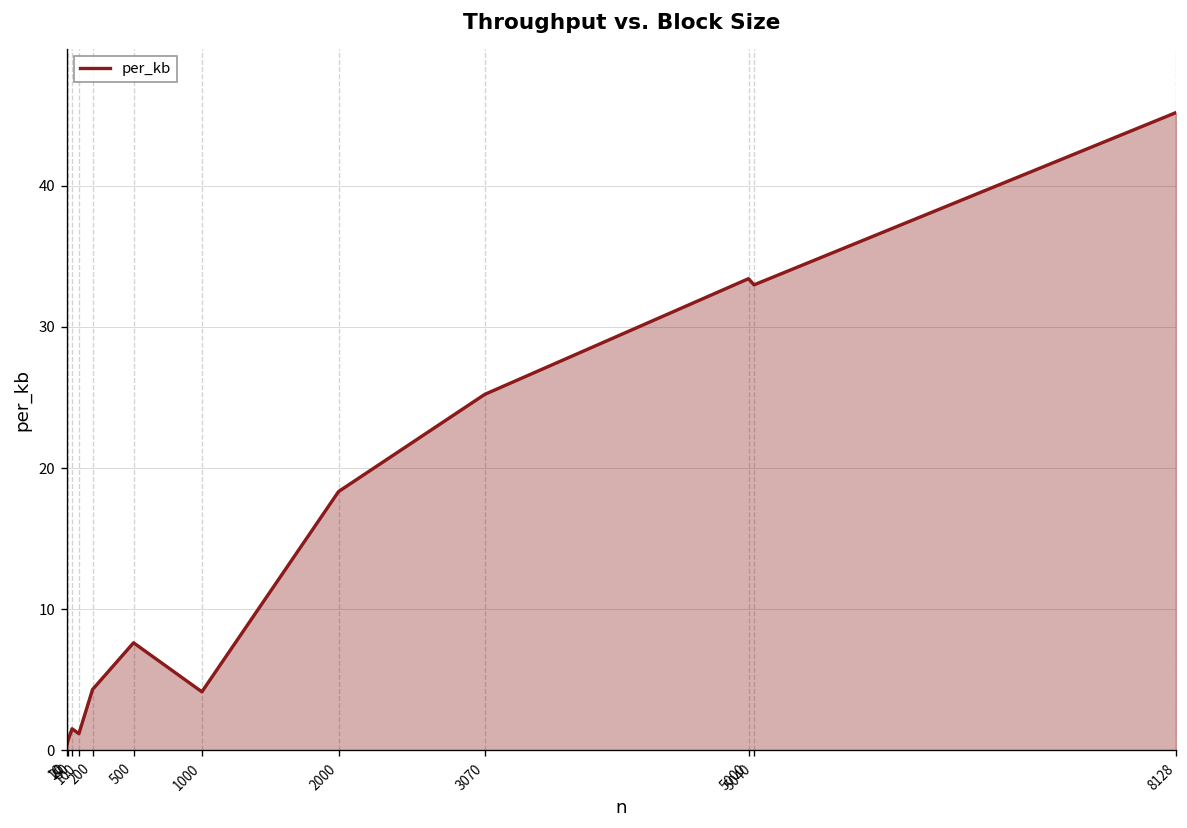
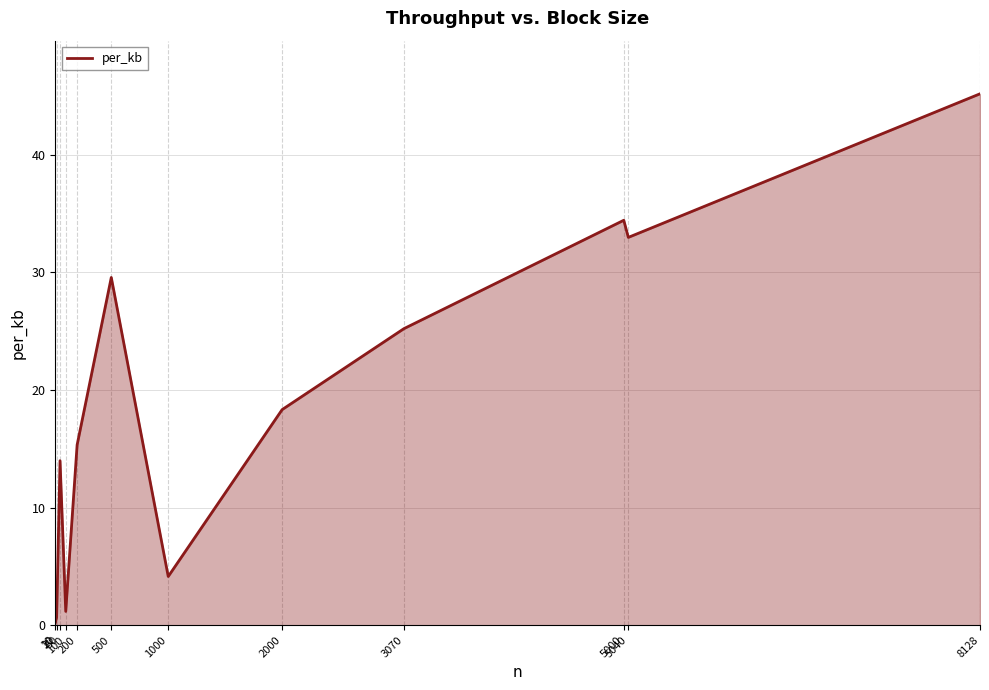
  {
    "10": 0.3,
    "20": 0.7,
-   "50": 1.5,
+   "50": 14.0,
    "100": 1.2,
-   "200": 4.3,
-   "500": 7.6,
+   "200": 15.3,
+   "500": 29.6,
    "1000": 4.1,
    "2000": 18.3,
    "3070": 25.2,
-   "5000": 33.4,
+   "5000": 34.4,
    "5040": 33.0,
    "8128": 45.2
  }
